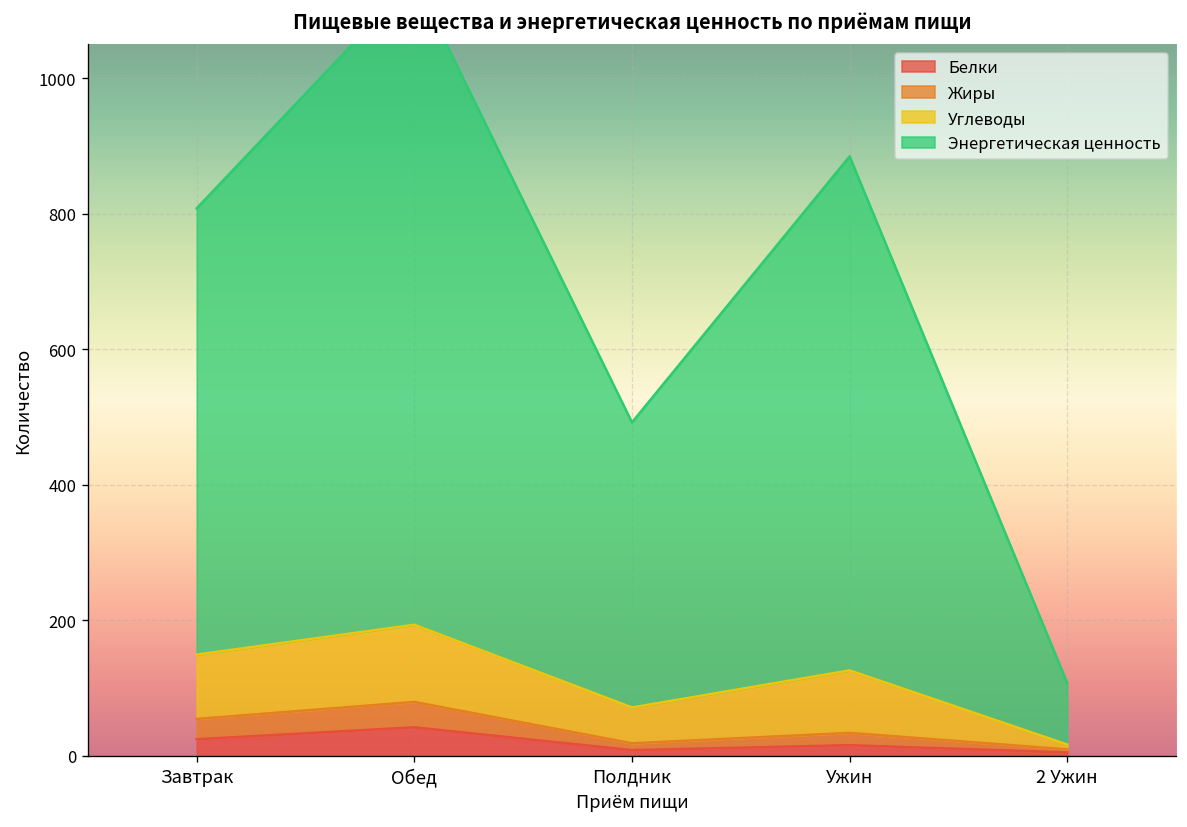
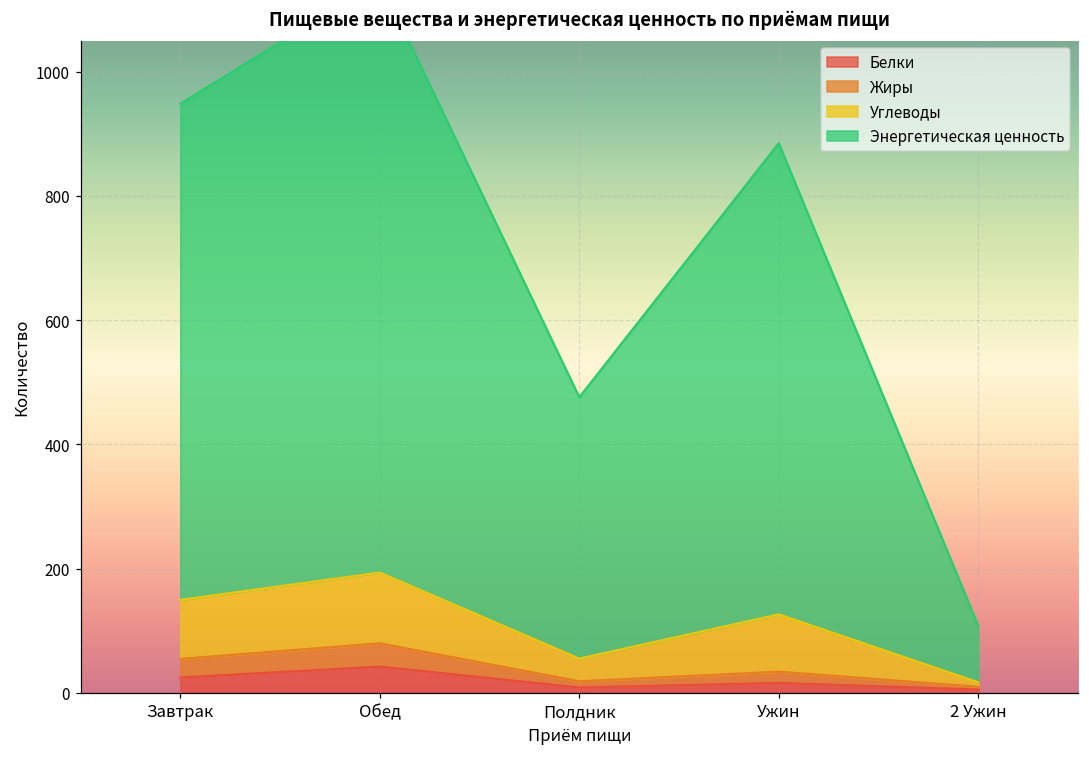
  {
    "Углеводы": {
      "Завтрак": 90,
      "Обед": 110,
-     "Полдник": 50,
+     "Полдник": 40,
      "Ужин": 90,
      "2 Ужин": 10
    },
    "Энергетическая ценность": {
-     "Завтрак": 660,
+     "Завтрак": 800,
      "Полдник": 420,
      "Ужин": 760,
      "2 Ужин": 90
    }
  }
